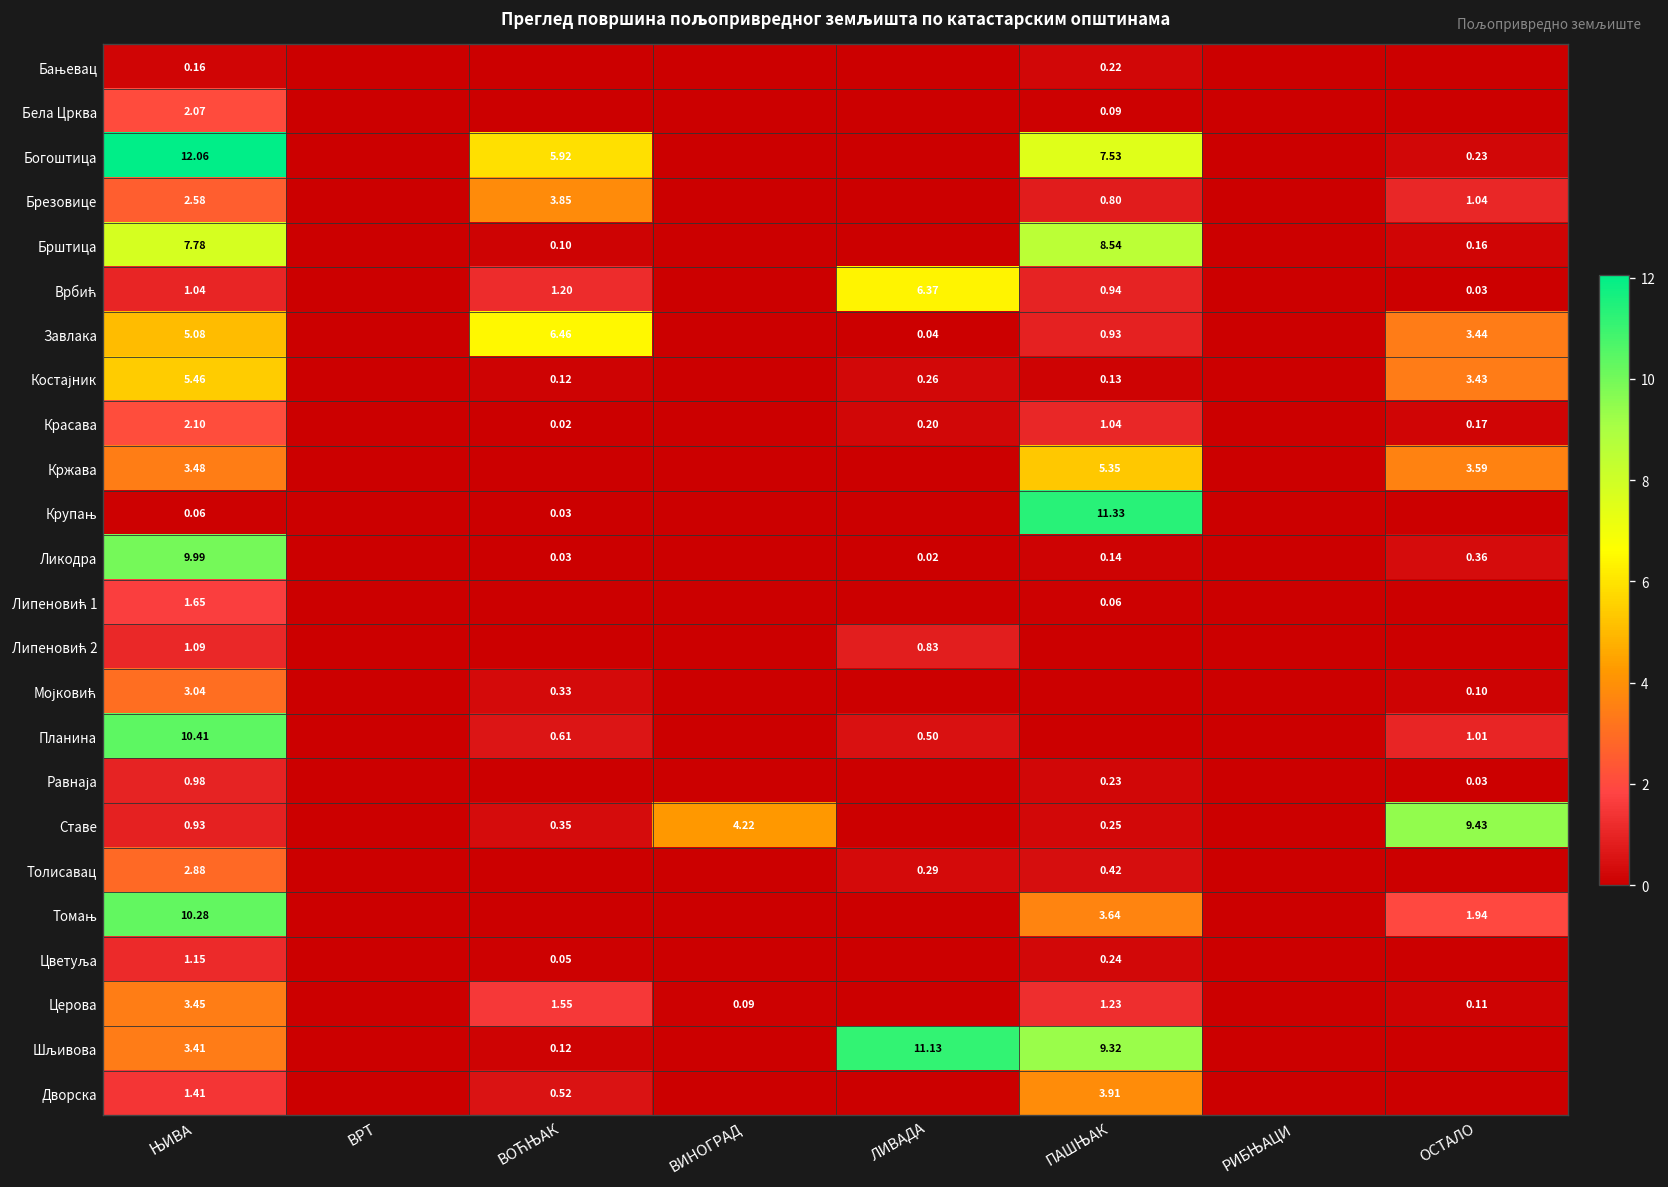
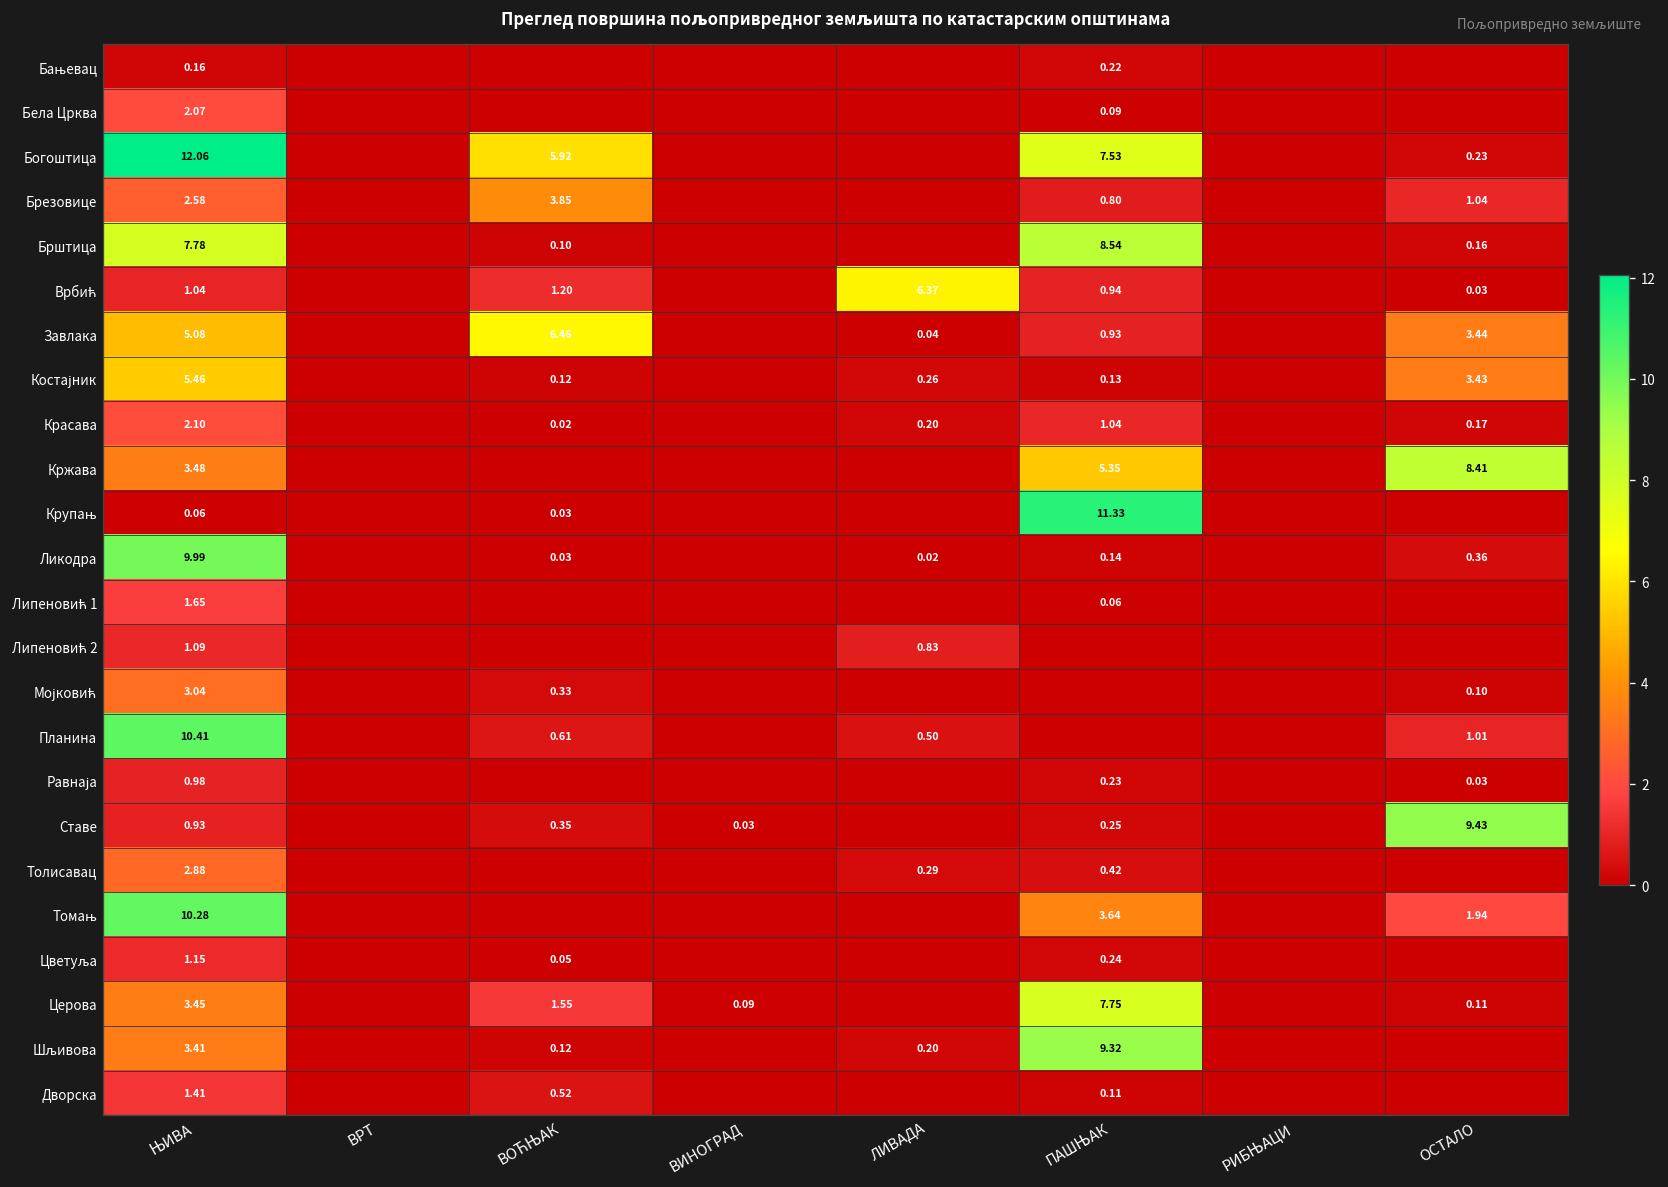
  {
    "Бањевац": {
      "ЊИВА": 0.16,
      "ПАШЊАК": 0.22
    },
    "Бела Црква": {
      "ЊИВА": 2.07,
      "ПАШЊАК": 0.09
    },
    "Богоштица": {
      "ЊИВА": 12.06,
      "ВОЋЊАК": 5.92,
      "ПАШЊАК": 7.53,
      "ОСТАЛО": 0.23
    },
    "Брезовице": {
      "ЊИВА": 2.58,
      "ВОЋЊАК": 3.85,
      "ПАШЊАК": 0.80,
      "ОСТАЛО": 1.04
    },
    "Брштица": {
      "ЊИВА": 7.78,
      "ВОЋЊАК": 0.10,
      "ПАШЊАК": 8.54,
      "ОСТАЛО": 0.16
    },
    "Врбић": {
      "ЊИВА": 1.04,
      "ВОЋЊАК": 1.20,
      "ЛИВАДА": 6.37,
      "ПАШЊАК": 0.94,
      "ОСТАЛО": 0.03
    },
    "Завлака": {
      "ЊИВА": 5.08,
      "ВОЋЊАК": 6.46,
      "ЛИВАДА": 0.04,
      "ПАШЊАК": 0.93,
      "ОСТАЛО": 3.44
    },
    "Костајник": {
      "ЊИВА": 5.46,
      "ВОЋЊАК": 0.12,
      "ЛИВАДА": 0.26,
      "ПАШЊАК": 0.13,
      "ОСТАЛО": 3.43
    },
    "Красава": {
      "ЊИВА": 2.10,
      "ВОЋЊАК": 0.02,
      "ЛИВАДА": 0.20,
      "ПАШЊАК": 1.04,
      "ОСТАЛО": 0.17
    },
    "Кржава": {
      "ЊИВА": 3.48,
      "ПАШЊАК": 5.35,
-     "ОСТАЛО": 3.59
+     "ОСТАЛО": 8.41
    },
    "Крупањ": {
      "ЊИВА": 0.06,
      "ВОЋЊАК": 0.03,
      "ПАШЊАК": 11.33
    },
    "Ликодра": {
      "ЊИВА": 9.99,
      "ВОЋЊАК": 0.03,
      "ЛИВАДА": 0.02,
      "ПАШЊАК": 0.14,
      "ОСТАЛО": 0.36
    },
    "Липеновић 1": {
      "ЊИВА": 1.65,
      "ПАШЊАК": 0.06
    },
    "Липеновић 2": {
      "ЊИВА": 1.09,
      "ЛИВАДА": 0.83
    },
    "Мојковић": {
      "ЊИВА": 3.04,
      "ВОЋЊАК": 0.33,
      "ОСТАЛО": 0.10
    },
    "Планина": {
      "ЊИВА": 10.41,
      "ВОЋЊАК": 0.61,
      "ЛИВАДА": 0.50,
      "ОСТАЛО": 1.01
    },
    "Равнаја": {
      "ЊИВА": 0.98,
      "ПАШЊАК": 0.23,
      "ОСТАЛО": 0.03
    },
    "Ставе": {
      "ЊИВА": 0.93,
      "ВОЋЊАК": 0.35,
-     "ВИНОГРАД": 4.22,
+     "ВИНОГРАД": 0.03,
      "ПАШЊАК": 0.25,
      "ОСТАЛО": 9.43
    },
    "Толисавац": {
      "ЊИВА": 2.88,
      "ЛИВАДА": 0.29,
      "ПАШЊАК": 0.42
    },
    "Томањ": {
      "ЊИВА": 10.28,
      "ПАШЊАК": 3.64,
      "ОСТАЛО": 1.94
    },
    "Цветуља": {
      "ЊИВА": 1.15,
      "ВОЋЊАК": 0.05,
      "ПАШЊАК": 0.24
    },
    "Церова": {
      "ЊИВА": 3.45,
      "ВОЋЊАК": 1.55,
      "ВИНОГРАД": 0.09,
-     "ПАШЊАК": 1.23,
+     "ПАШЊАК": 7.75,
      "ОСТАЛО": 0.11
    },
    "Шљивова": {
      "ЊИВА": 3.41,
      "ВОЋЊАК": 0.12,
-     "ЛИВАДА": 11.13,
+     "ЛИВАДА": 0.20,
      "ПАШЊАК": 9.32
    },
    "Дворска": {
      "ЊИВА": 1.41,
      "ВОЋЊАК": 0.52,
-     "ПАШЊАК": 3.91
+     "ПАШЊАК": 0.11
    }
  }
